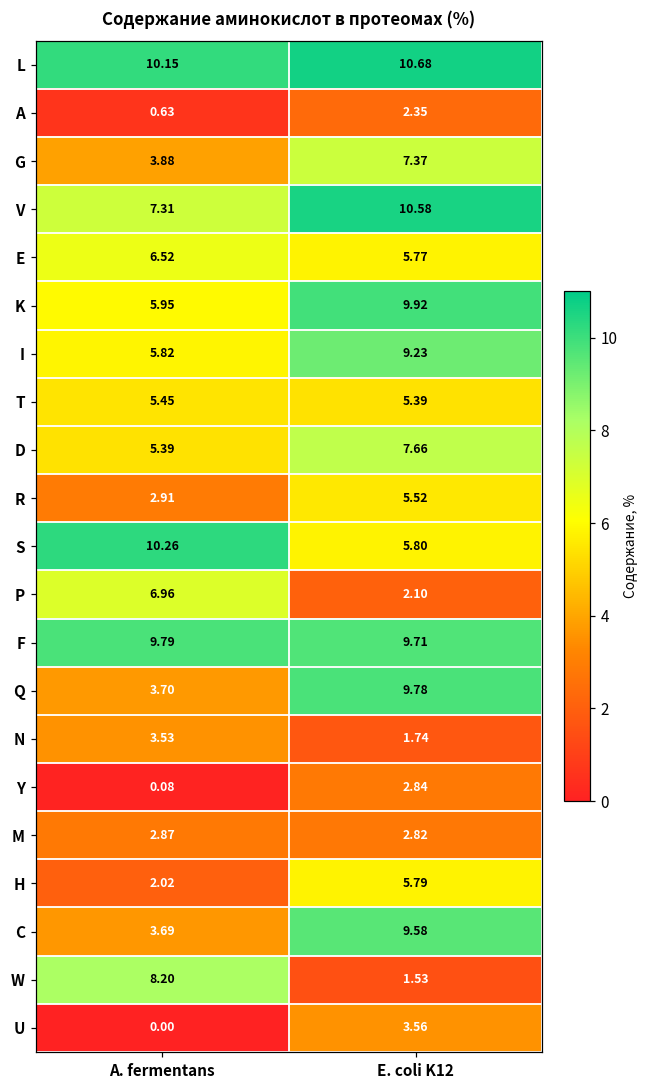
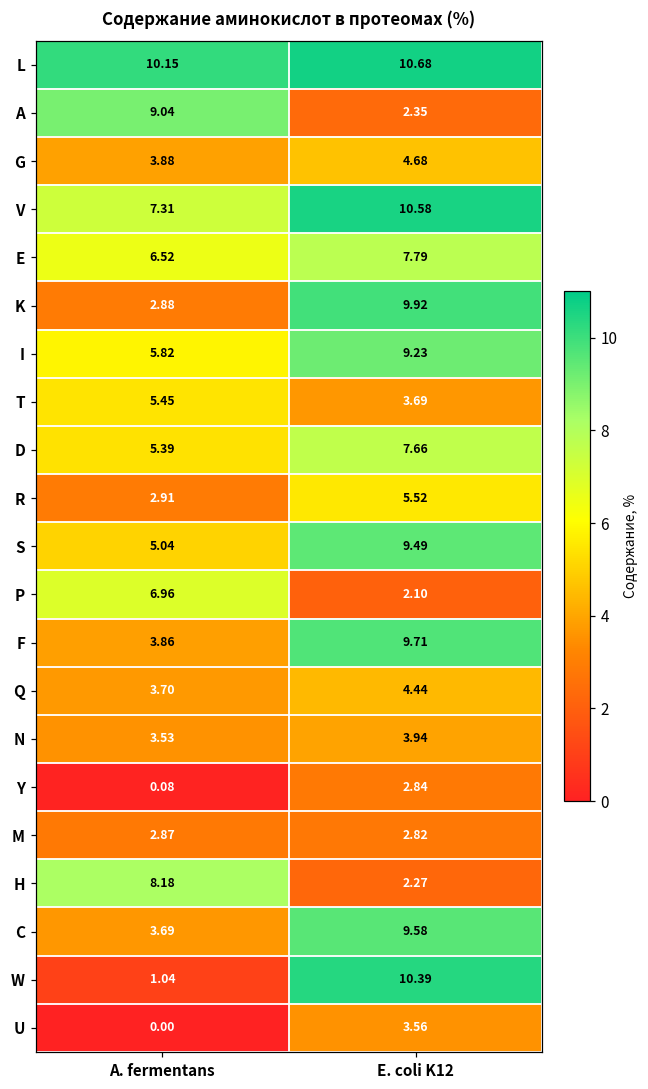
  {
    "L": {
      "А. fermentans": 10.15,
      "E. coli K12": 10.68
    },
    "A": {
-     "А. fermentans": 0.63,
+     "А. fermentans": 9.04,
      "E. coli K12": 2.35
    },
    "G": {
      "А. fermentans": 3.88,
-     "E. coli K12": 7.37
+     "E. coli K12": 4.68
    },
    "V": {
      "А. fermentans": 7.31,
      "E. coli K12": 10.58
    },
    "E": {
      "А. fermentans": 6.52,
-     "E. coli K12": 5.77
+     "E. coli K12": 7.79
    },
    "K": {
-     "А. fermentans": 5.95,
+     "А. fermentans": 2.88,
      "E. coli K12": 9.92
    },
    "I": {
      "А. fermentans": 5.82,
      "E. coli K12": 9.23
    },
    "T": {
      "А. fermentans": 5.45,
-     "E. coli K12": 5.39
+     "E. coli K12": 3.69
    },
    "D": {
      "А. fermentans": 5.39,
      "E. coli K12": 7.66
    },
    "R": {
      "А. fermentans": 2.91,
      "E. coli K12": 5.52
    },
    "S": {
-     "А. fermentans": 10.26,
-     "E. coli K12": 5.80
+     "А. fermentans": 5.04,
+     "E. coli K12": 9.49
    },
    "P": {
      "А. fermentans": 6.96,
      "E. coli K12": 2.10
    },
    "F": {
-     "А. fermentans": 9.79,
+     "А. fermentans": 3.86,
      "E. coli K12": 9.71
    },
    "Q": {
      "А. fermentans": 3.70,
-     "E. coli K12": 9.78
+     "E. coli K12": 4.44
    },
    "N": {
      "А. fermentans": 3.53,
-     "E. coli K12": 1.74
+     "E. coli K12": 3.94
    },
    "Y": {
      "А. fermentans": 0.08,
      "E. coli K12": 2.84
    },
    "M": {
      "А. fermentans": 2.87,
      "E. coli K12": 2.82
    },
    "H": {
-     "А. fermentans": 2.02,
-     "E. coli K12": 5.79
+     "А. fermentans": 8.18,
+     "E. coli K12": 2.27
    },
    "C": {
      "А. fermentans": 3.69,
      "E. coli K12": 9.58
    },
    "W": {
-     "А. fermentans": 8.20,
-     "E. coli K12": 1.53
+     "А. fermentans": 1.04,
+     "E. coli K12": 10.39
    },
    "U": {
      "А. fermentans": 0.00,
      "E. coli K12": 3.56
    }
  }
